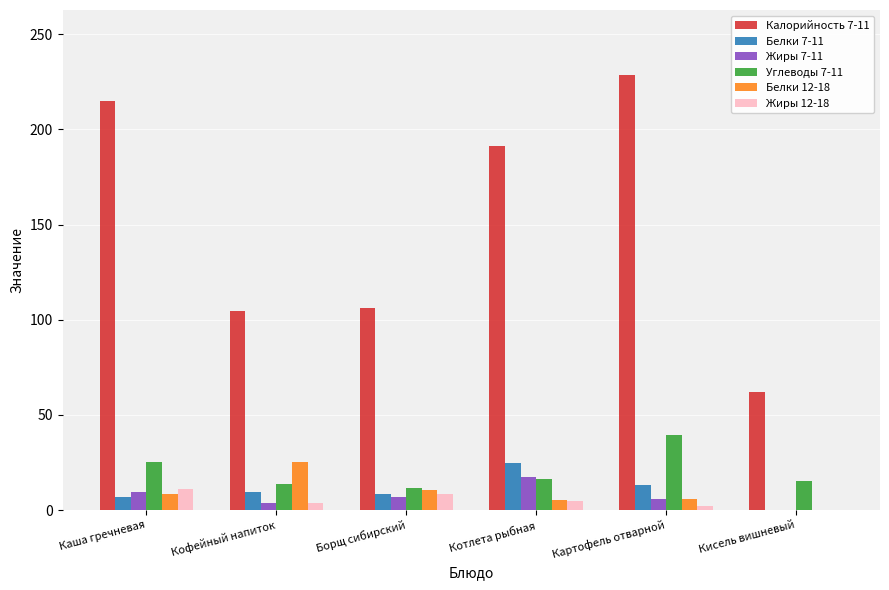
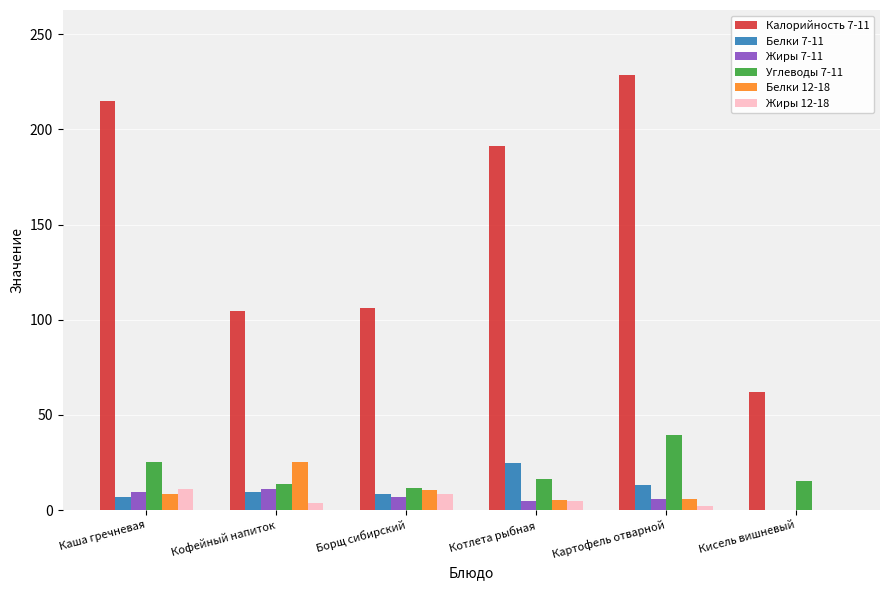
  {
    "Калорийность 7-11": {
      "Каша гречневая": 215,
      "Кофейный напиток": 105,
      "Борщ сибирский": 106,
      "Котлета рыбная": 191,
      "Картофель отварной": 228,
      "Кисель вишневый": 62
    },
    "Белки 7-11": {
      "Каша гречневая": 7,
      "Кофейный напиток": 9,
      "Борщ сибирский": 8,
      "Котлета рыбная": 25,
      "Картофель отварной": 13
    },
    "Жиры 7-11": {
      "Каша гречневая": 10,
-     "Кофейный напиток": 4,
+     "Кофейный напиток": 11,
      "Борщ сибирский": 7,
-     "Котлета рыбная": 18,
+     "Котлета рыбная": 5,
      "Картофель отварной": 6
    },
    "Углеводы 7-11": {
      "Каша гречневая": 25,
      "Кофейный напиток": 14,
      "Борщ сибирский": 11,
      "Котлета рыбная": 17,
      "Картофель отварной": 39,
      "Кисель вишневый": 15
    },
    "Белки 12-18": {
      "Каша гречневая": 8,
      "Кофейный напиток": 25,
      "Борщ сибирский": 10,
      "Котлета рыбная": 5,
      "Картофель отварной": 6
    },
    "Жиры 12-18": {
      "Каша гречневая": 11,
      "Кофейный напиток": 4,
      "Борщ сибирский": 8,
      "Котлета рыбная": 5,
      "Картофель отварной": 2
    }
  }
